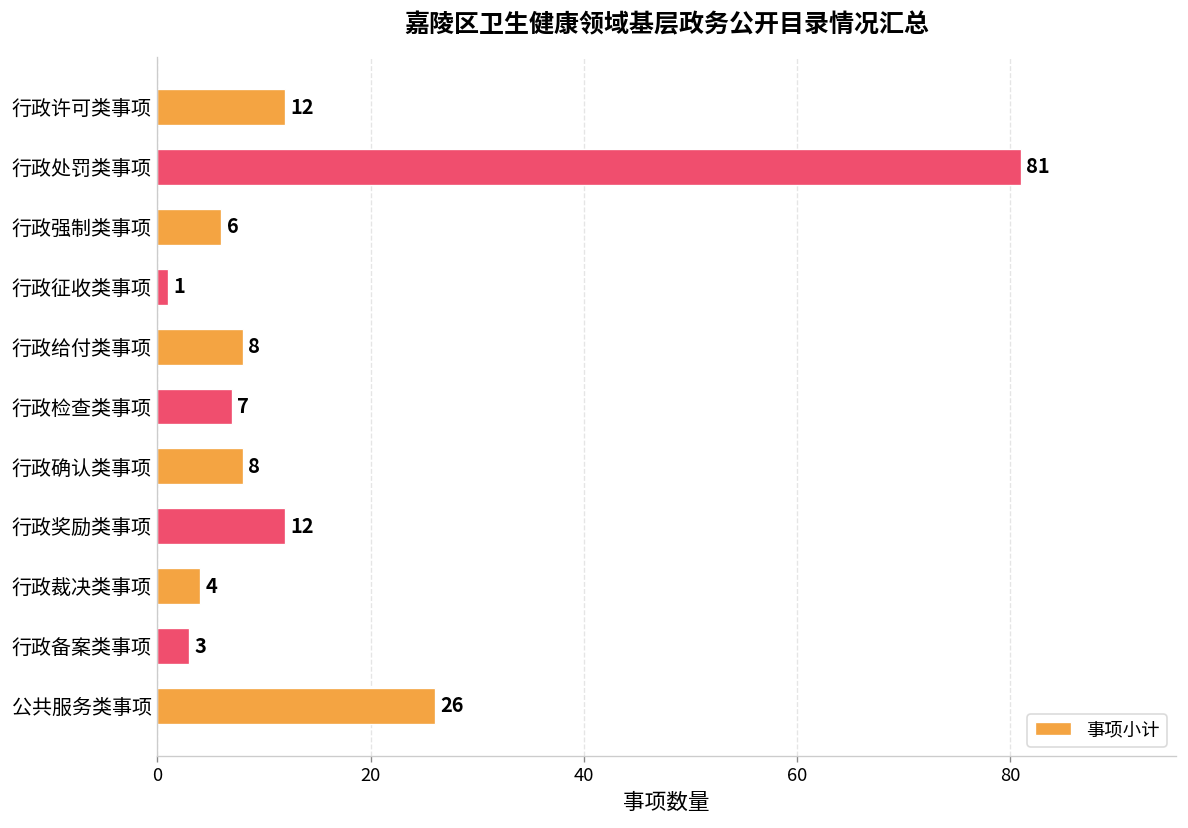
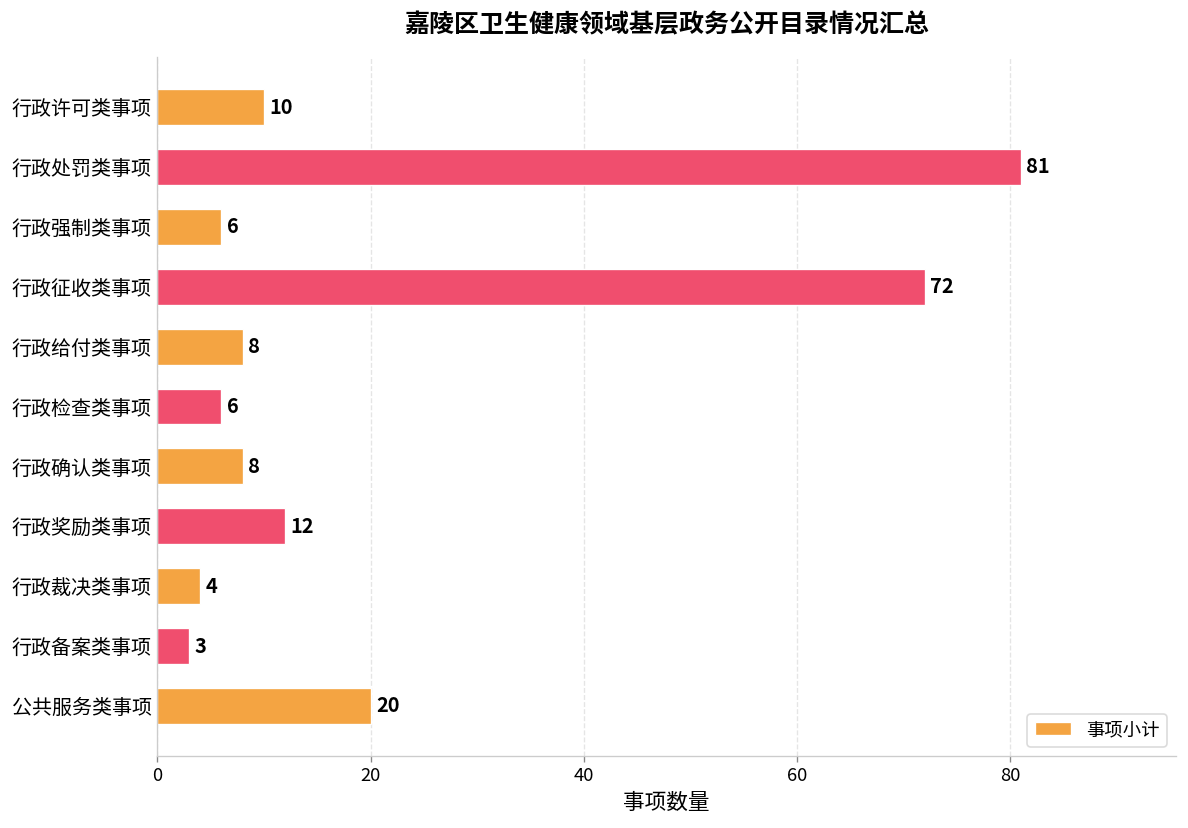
  {
-   "行政许可类事项": 12,
+   "行政许可类事项": 10,
    "行政处罚类事项": 81,
    "行政强制类事项": 6,
-   "行政征收类事项": 1,
+   "行政征收类事项": 72,
    "行政给付类事项": 8,
-   "行政检查类事项": 7,
+   "行政检查类事项": 6,
    "行政确认类事项": 8,
    "行政奖励类事项": 12,
    "行政裁决类事项": 4,
    "行政备案类事项": 3,
-   "公共服务类事项": 26
+   "公共服务类事项": 20
  }
